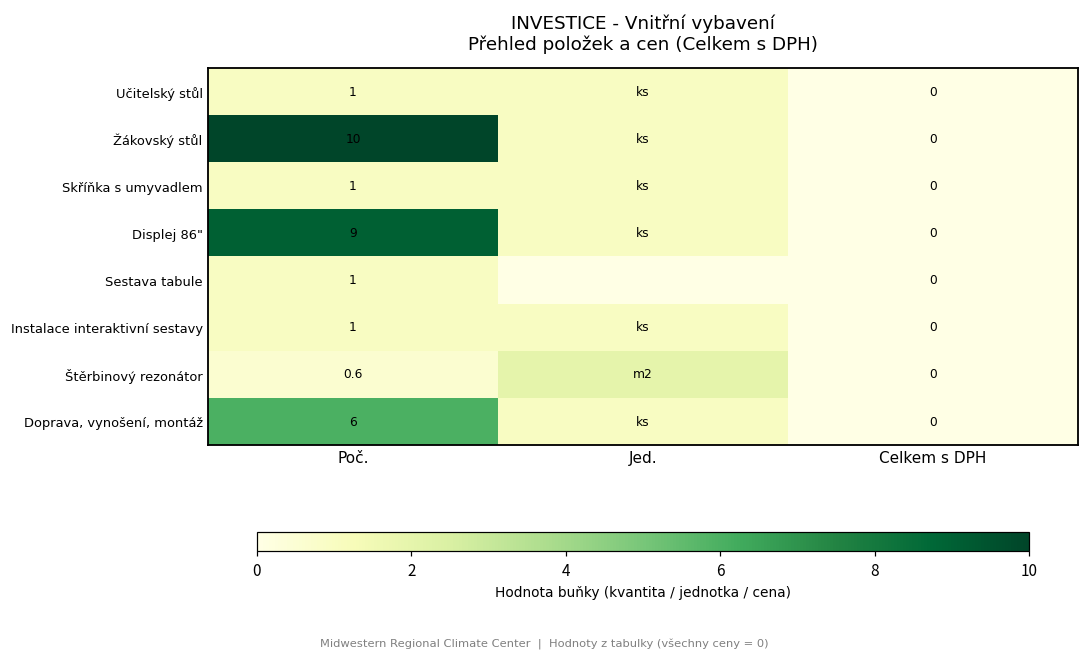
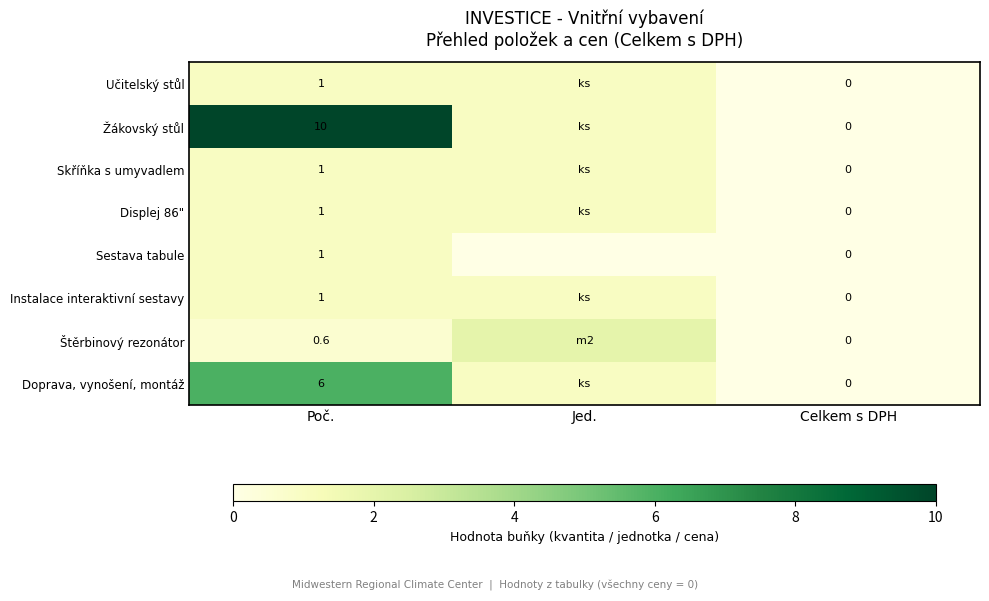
  {
    "Učitelský stůl": {
      "Poč.": 1,
      "Celkem s DPH": 0
    },
    "Žákovský stůl": {
      "Poč.": 10,
      "Celkem s DPH": 0
    },
    "Skříňka s umyvadlem": {
      "Poč.": 1,
      "Celkem s DPH": 0
    },
    "Displej 86\"": {
-     "Poč.": 9,
+     "Poč.": 1,
      "Celkem s DPH": 0
    },
    "Sestava tabule": {
      "Poč.": 1,
      "Celkem s DPH": 0
    },
    "Instalace interaktivní sestavy": {
      "Poč.": 1,
      "Celkem s DPH": 0
    },
    "Štěrbinový rezonátor": {
      "Poč.": 0.6,
      "Celkem s DPH": 0
    },
    "Doprava, vynošení, montáž": {
      "Poč.": 6,
      "Celkem s DPH": 0
    }
  }
